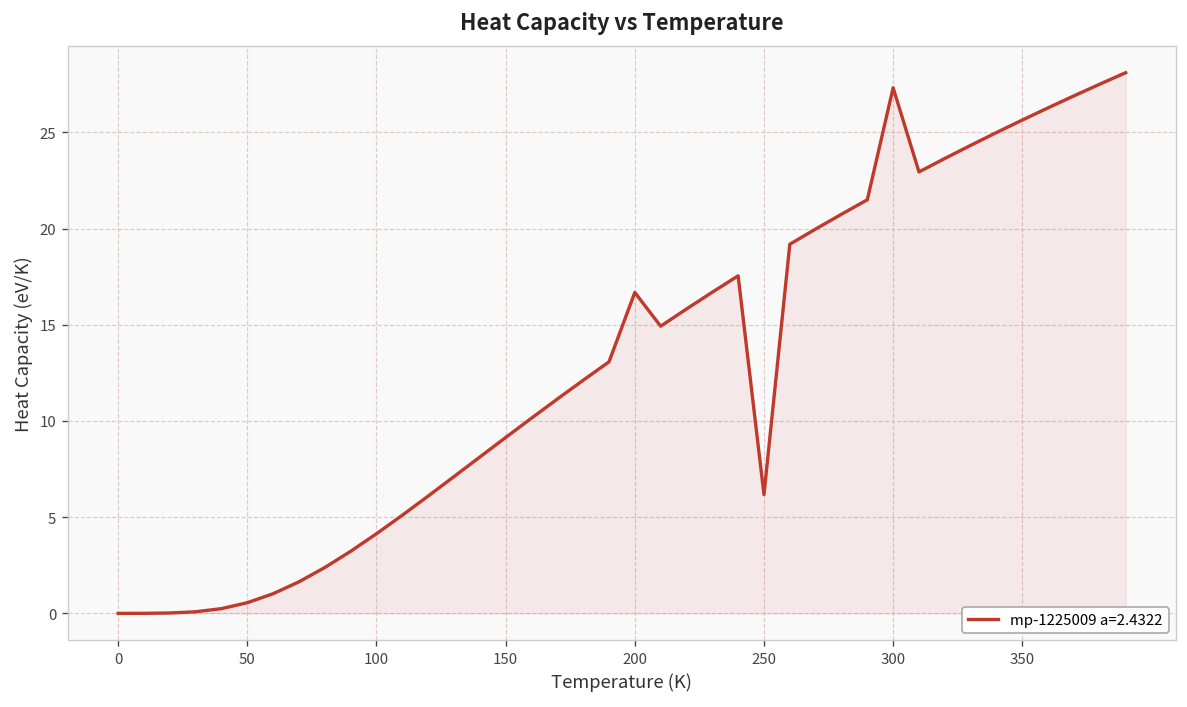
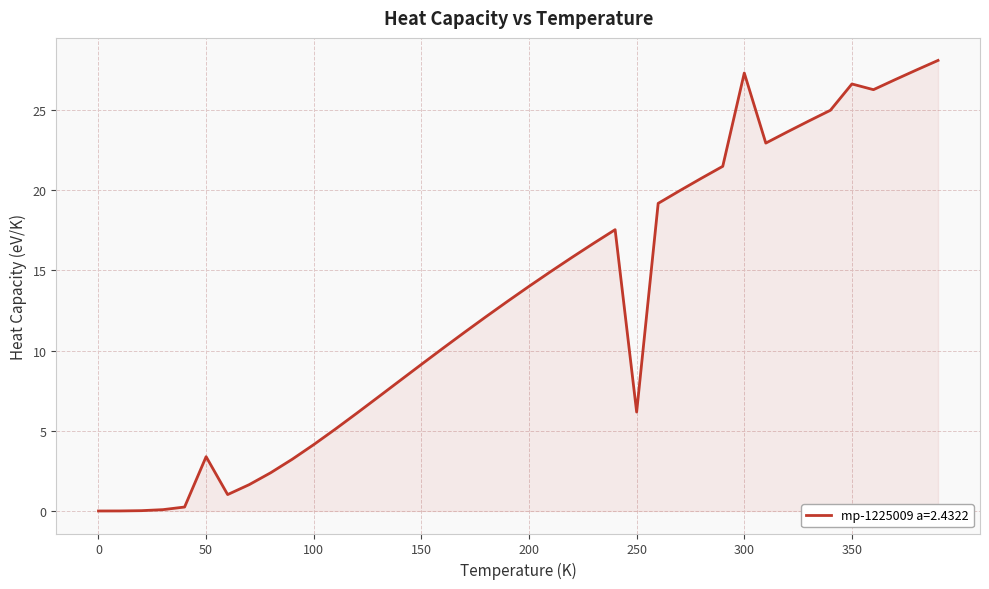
  {
    "0": 0.0,
-   "50": 0.6,
+   "50": 3.4,
    "100": 4.1,
    "150": 9.1,
-   "200": 16.7,
+   "200": 14.0,
    "250": 6.2,
    "300": 27.3,
-   "350": 25.6
+   "350": 26.6
  }
